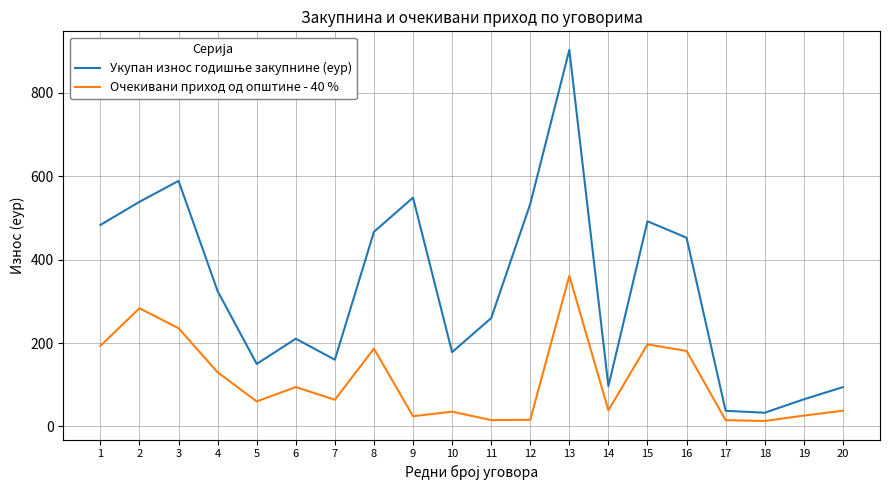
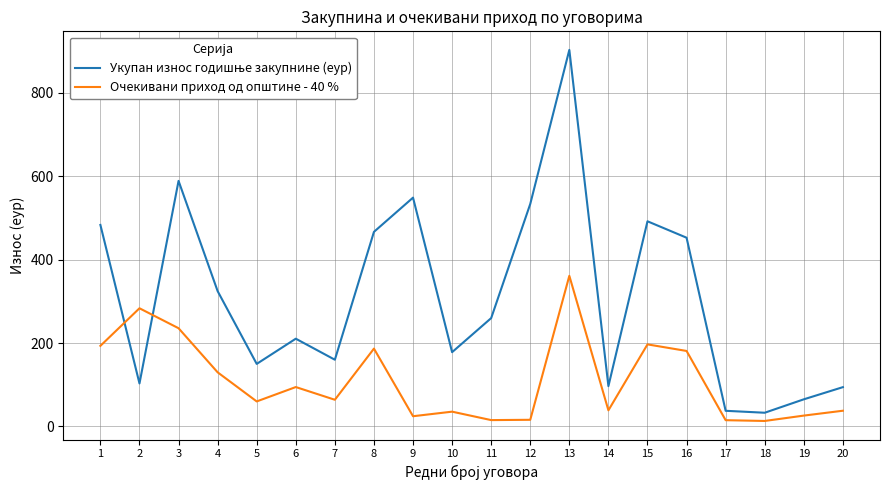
  {
    "Укупан износ годишње закупнине (еур)": {
      "1": 480,
-     "2": 540,
+     "2": 100,
      "3": 590,
      "4": 320,
      "5": 150,
      "6": 210,
      "7": 160,
      "8": 470,
      "9": 550,
      "10": 180,
      "11": 260,
      "12": 530,
      "13": 900,
      "14": 100,
      "15": 490,
      "16": 450,
      "17": 40,
      "18": 30,
      "19": 70,
      "20": 90
    },
    "Очекивани приход од општине - 40 %": {
      "1": 190,
      "2": 280,
      "3": 240,
      "4": 130,
      "5": 60,
      "6": 90,
      "7": 60,
      "8": 190,
      "9": 20,
      "10": 40,
      "11": 20,
      "12": 20,
      "13": 360,
      "14": 40,
      "15": 200,
      "16": 180,
      "17": 20,
      "18": 10,
      "19": 30,
      "20": 40
    }
  }
